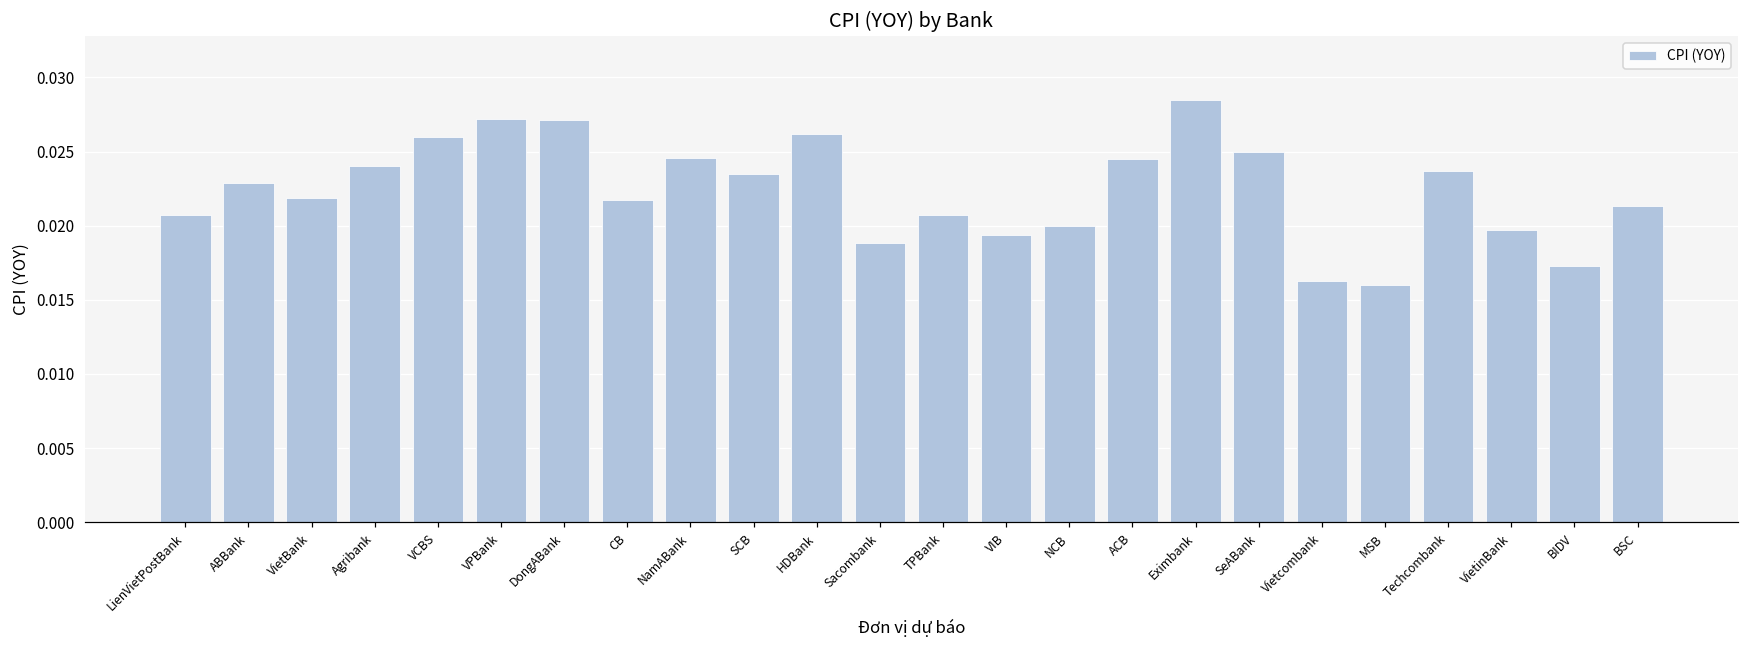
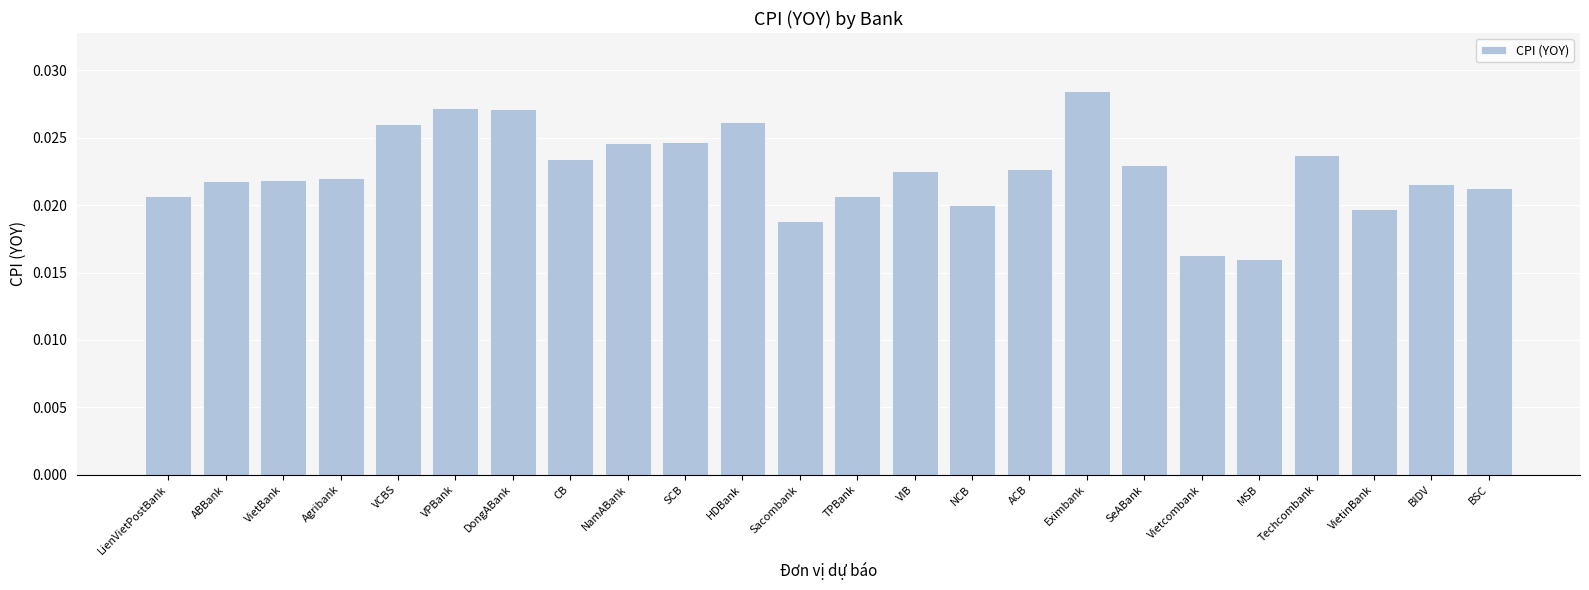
  {
    "LienVietPostBank": 0.0207,
-   "ABBank": 0.0229,
+   "ABBank": 0.0218,
    "VietBank": 0.0219,
-   "Agribank": 0.024,
+   "Agribank": 0.022,
    "VCBS": 0.0260,
    "VPBank": 0.0272,
    "DongABank": 0.0271,
-   "CB": 0.0217,
+   "CB": 0.0234,
    "NamABank": 0.0246,
-   "SCB": 0.0235,
+   "SCB": 0.0247,
    "HDBank": 0.0262,
    "Sacombank": 0.0188,
    "TPBank": 0.0207,
-   "VIB": 0.0194,
+   "VIB": 0.0225,
    "NCB": 0.0200,
-   "ACB": 0.0245,
+   "ACB": 0.0227,
    "Eximbank": 0.0285,
-   "SeABank": 0.025,
+   "SeABank": 0.023,
    "Vietcombank": 0.0163,
    "MSB": 0.0160,
    "Techcombank": 0.0237,
    "VietinBank": 0.0197,
-   "BIDV": 0.0173,
+   "BIDV": 0.0216,
    "BSC": 0.0213
  }
